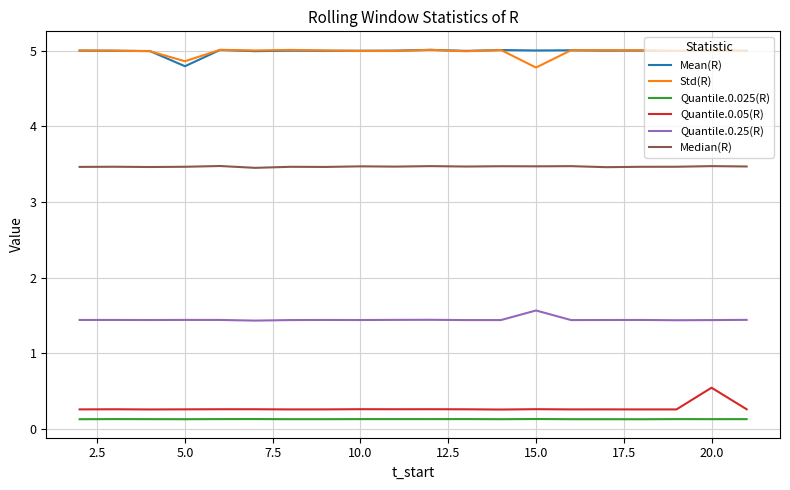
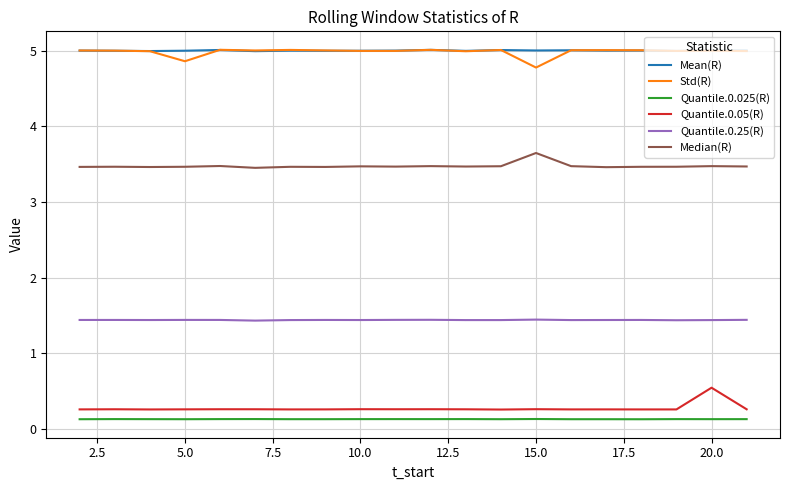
  {
    "Mean(R)": {
-     "5.0": 4.8,
+     "5.0": 5.0,
      "15.0": 5.0
    },
    "Std(R)": {
      "5.0": 4.9,
      "15.0": 4.8
    },
    "Quantile.0.025(R)": {
      "5.0": 0.1,
      "10.0": 0.1,
      "15.0": 0.1,
      "20.0": 0.1
    },
    "Quantile.0.05(R)": {
      "5.0": 0.3,
      "10.0": 0.3,
      "15.0": 0.3,
      "20.0": 0.5
    },
    "Quantile.0.25(R)": {
      "5.0": 1.4,
      "10.0": 1.4,
-     "15.0": 1.6,
+     "15.0": 1.4,
      "20.0": 1.4
    },
    "Median(R)": {
      "5.0": 3.5,
      "10.0": 3.5,
-     "15.0": 3.5,
+     "15.0": 3.6,
      "20.0": 3.5
    }
  }
